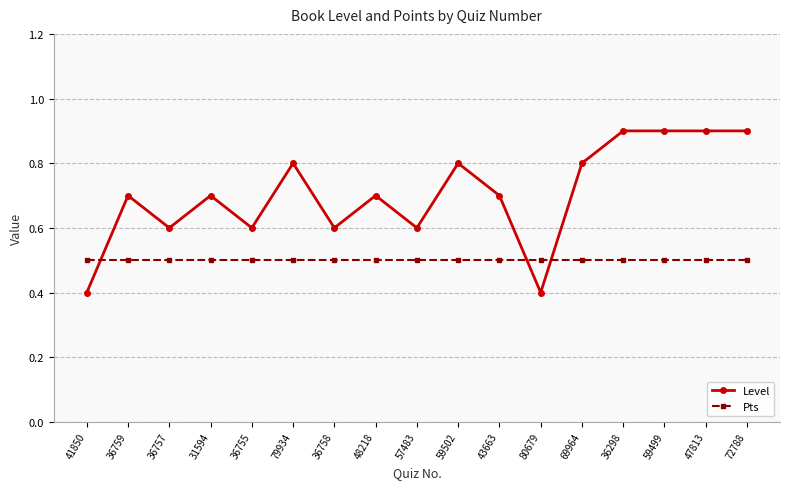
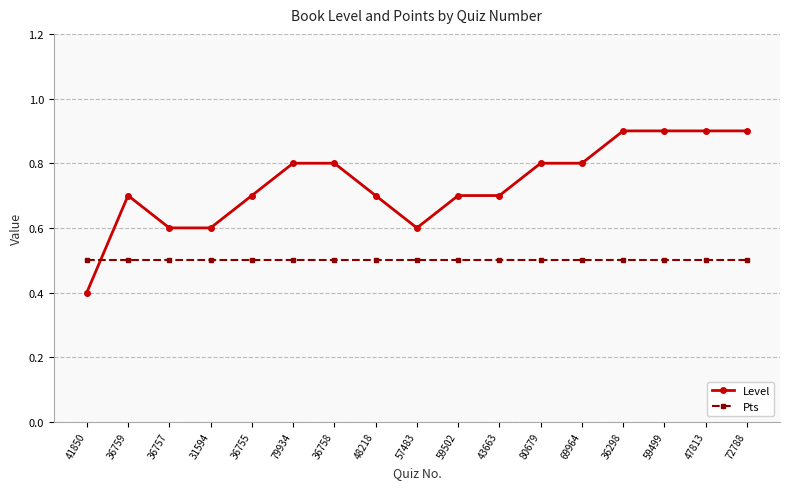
  {
    "Level": {
      "41850": 0.4,
      "36759": 0.7,
      "36757": 0.6,
-     "31594": 0.7,
-     "36755": 0.6,
+     "31594": 0.6,
+     "36755": 0.7,
      "79934": 0.8,
-     "36758": 0.6,
+     "36758": 0.8,
      "48218": 0.7,
      "57483": 0.6,
-     "59502": 0.8,
+     "59502": 0.7,
      "43663": 0.7,
-     "80679": 0.4,
+     "80679": 0.8,
      "69964": 0.8,
      "36298": 0.9,
      "59499": 0.9,
      "47813": 0.9,
      "72788": 0.9
    },
    "Pts": {
      "41850": 0.5,
      "36759": 0.5,
      "36757": 0.5,
      "31594": 0.5,
      "36755": 0.5,
      "79934": 0.5,
      "36758": 0.5,
      "48218": 0.5,
      "57483": 0.5,
      "59502": 0.5,
      "43663": 0.5,
      "80679": 0.5,
      "69964": 0.5,
      "36298": 0.5,
      "59499": 0.5,
      "47813": 0.5,
      "72788": 0.5
    }
  }
